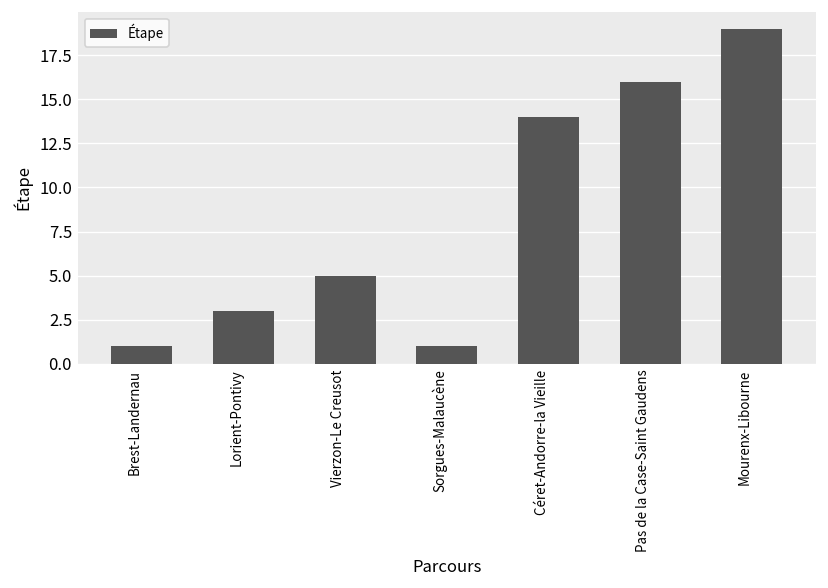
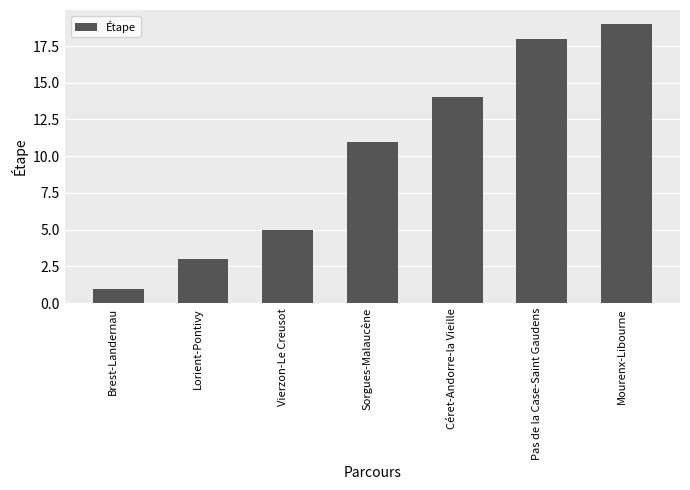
  {
    "Brest-Landernau": 1,
    "Lorient-Pontivy": 3,
    "Vierzon-Le Creusot": 5,
-   "Sorgues-Malaucène": 1,
+   "Sorgues-Malaucène": 11,
    "Céret-Andorre-la Vieille": 14,
-   "Pas de la Case-Saint Gaudens": 16,
+   "Pas de la Case-Saint Gaudens": 18,
    "Mourenx-Libourne": 19
  }
